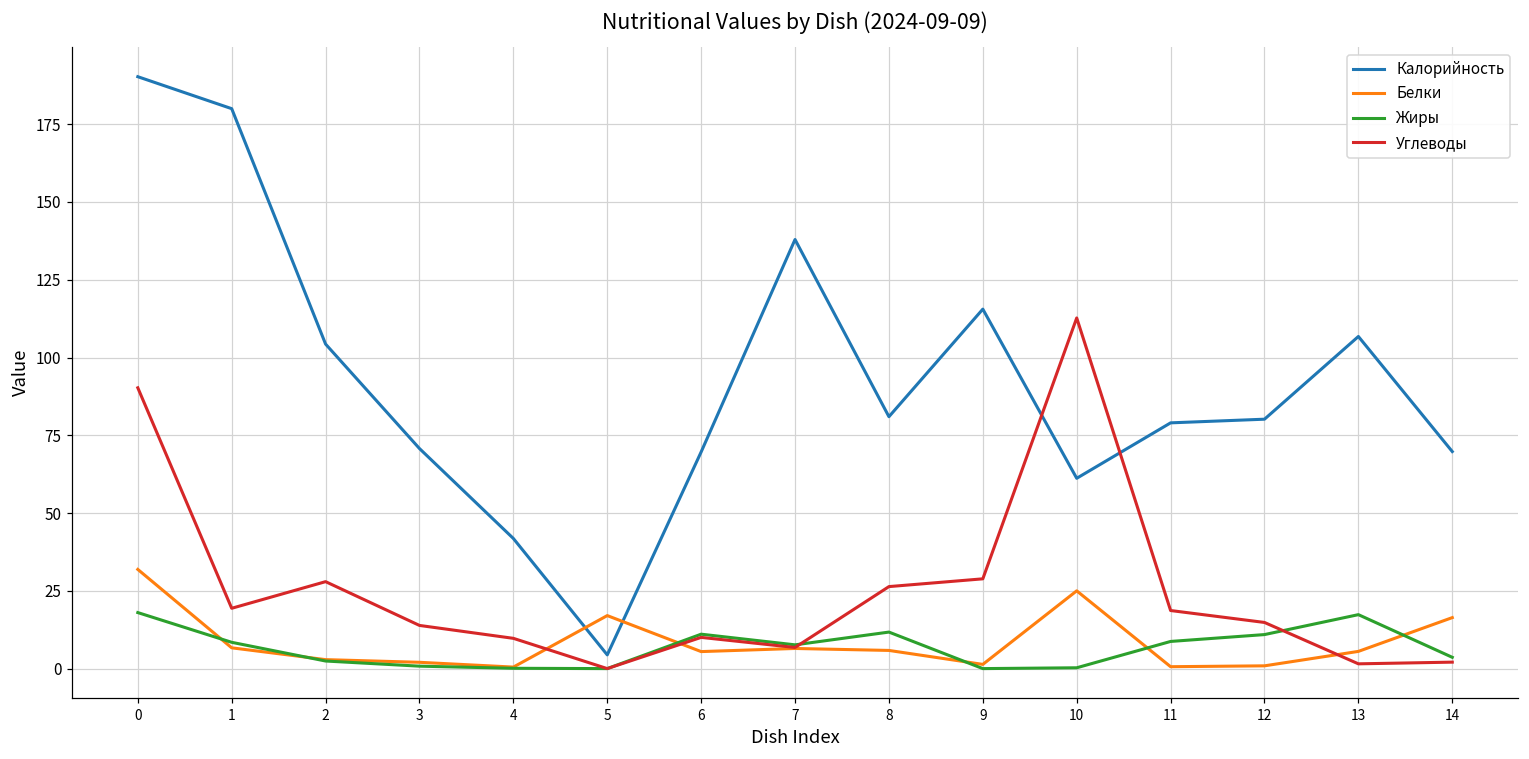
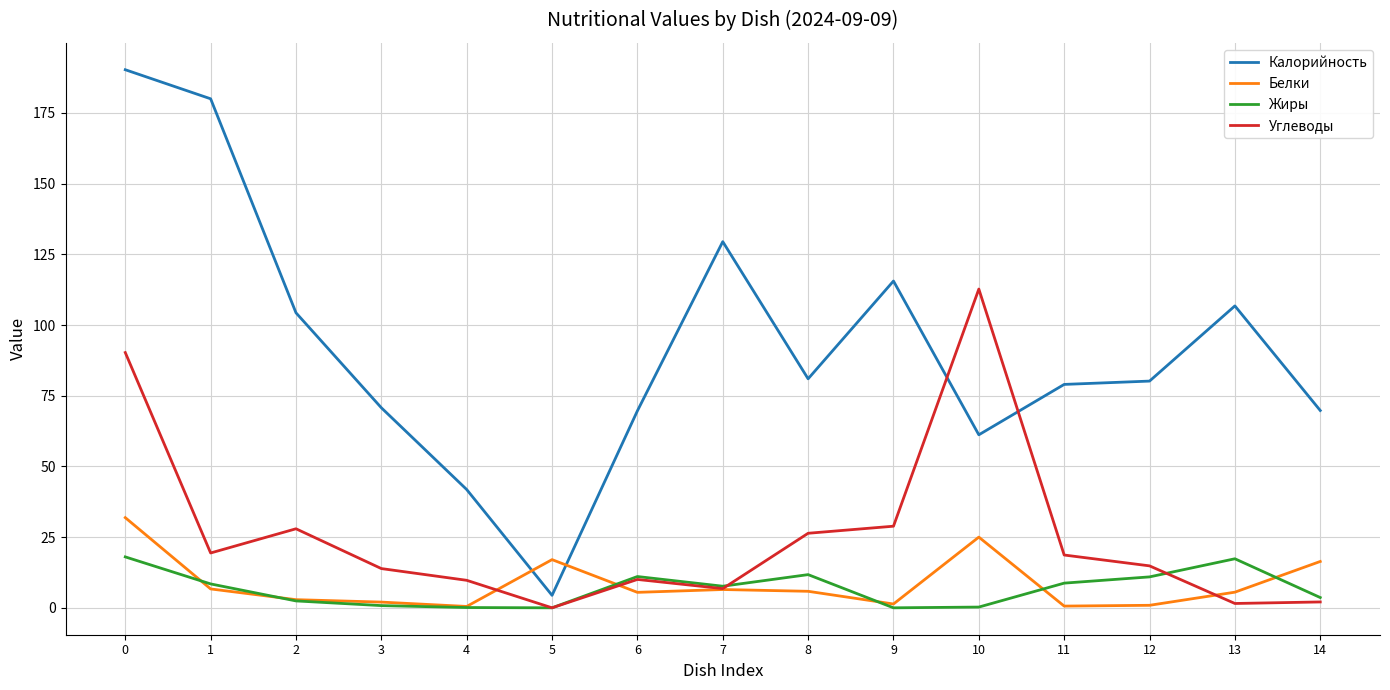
  {
    "Калорийность": {
      "0": 190,
      "1": 180,
      "2": 104,
      "3": 71,
      "4": 42,
      "5": 4,
      "6": 70,
-     "7": 138,
+     "7": 129,
      "8": 81,
      "9": 116,
      "10": 61,
      "11": 79,
      "12": 80,
      "13": 107,
      "14": 70
    },
    "Белки": {
      "0": 32,
      "1": 7,
      "3": 2,
      "5": 17,
      "6": 5,
      "8": 6,
      "9": 1,
      "10": 25,
      "11": 1,
      "12": 1,
      "13": 6,
      "14": 16
    },
    "Жиры": {
      "0": 18,
      "1": 8,
      "3": 1,
      "6": 11,
      "8": 12,
      "9": 0,
      "10": 0,
      "11": 9,
      "12": 11,
      "13": 17,
      "14": 4
    },
    "Углеводы": {
      "0": 90,
      "1": 19,
      "2": 28,
      "3": 14,
      "4": 10,
      "6": 10,
      "8": 26,
      "9": 29,
      "10": 113,
      "11": 19,
      "12": 15,
      "13": 2,
      "14": 2
    }
  }
